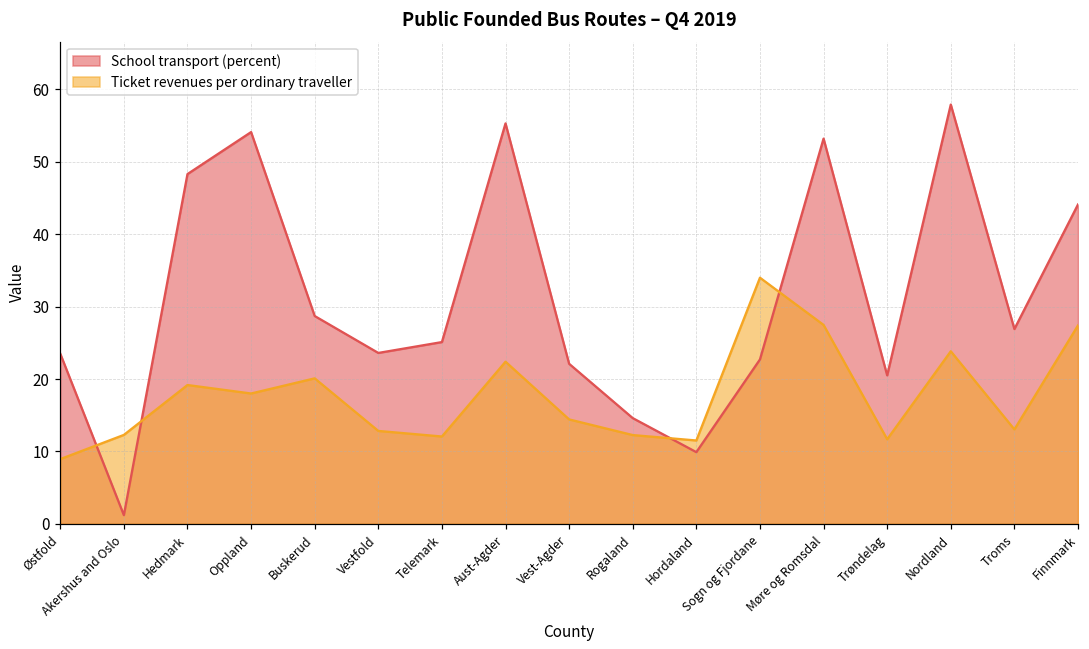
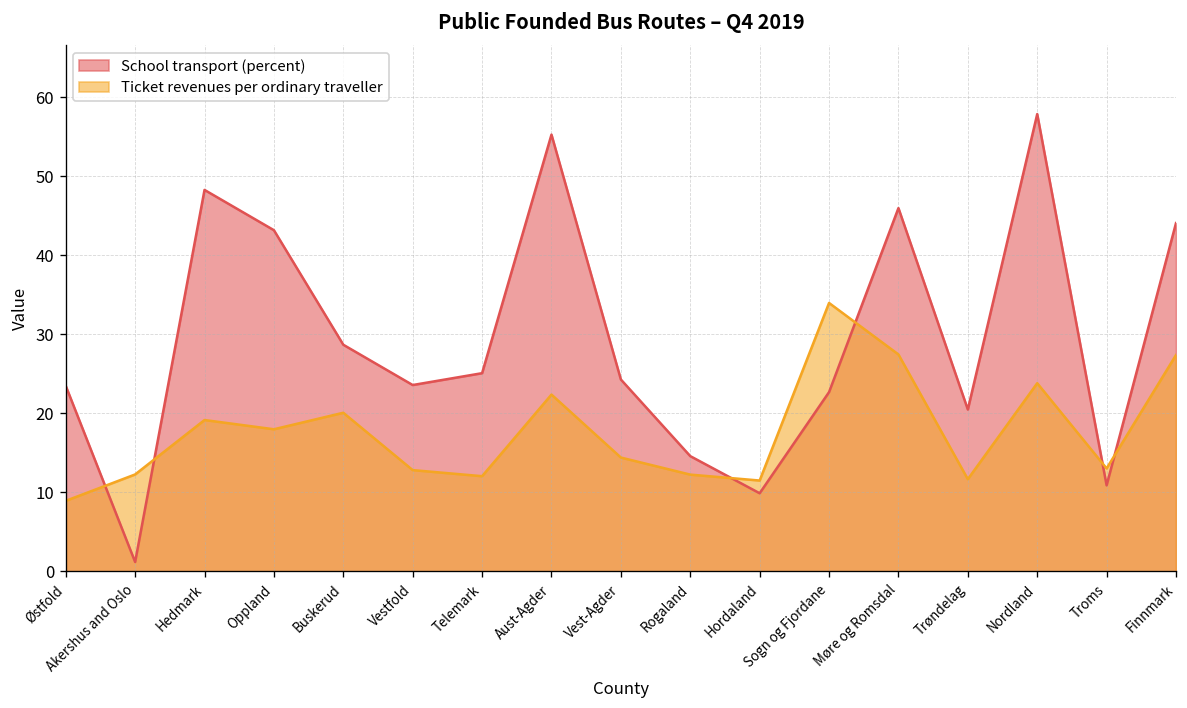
  {
    "School transport (percent)": {
      "Østfold": 24,
      "Akershus and Oslo": 1,
      "Hedmark": 48,
-     "Oppland": 54,
+     "Oppland": 43,
      "Buskerud": 29,
      "Vestfold": 24,
      "Telemark": 25,
      "Aust-Agder": 55,
-     "Vest-Agder": 22,
+     "Vest-Agder": 24,
      "Rogaland": 15,
      "Hordaland": 10,
      "Sogn og Fjordane": 23,
-     "Møre og Romsdal": 53,
+     "Møre og Romsdal": 46,
      "Trøndelag": 21,
      "Nordland": 58,
-     "Troms": 27,
+     "Troms": 11,
      "Finnmark": 44
    },
    "Ticket revenues per ordinary traveller": {
      "Østfold": 9,
      "Akershus and Oslo": 12,
      "Hedmark": 19,
      "Oppland": 18,
      "Buskerud": 20,
      "Vestfold": 13,
      "Telemark": 12,
      "Aust-Agder": 22,
      "Vest-Agder": 14,
      "Rogaland": 12,
      "Hordaland": 12,
      "Sogn og Fjordane": 34,
      "Møre og Romsdal": 27,
      "Trøndelag": 12,
      "Nordland": 24,
      "Troms": 13,
      "Finnmark": 27
    }
  }
